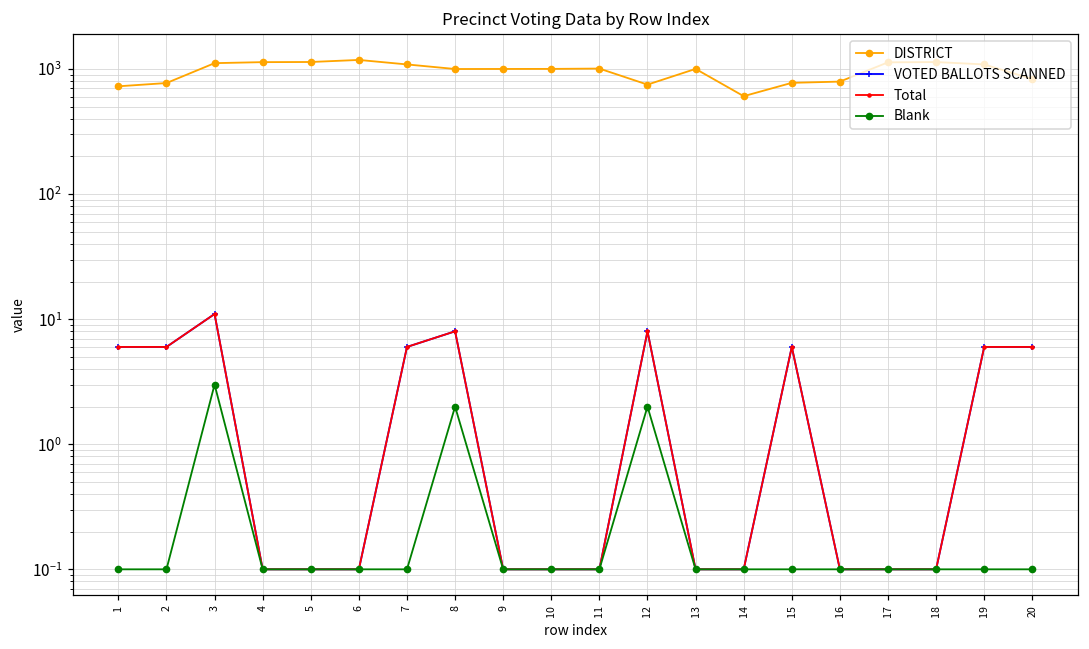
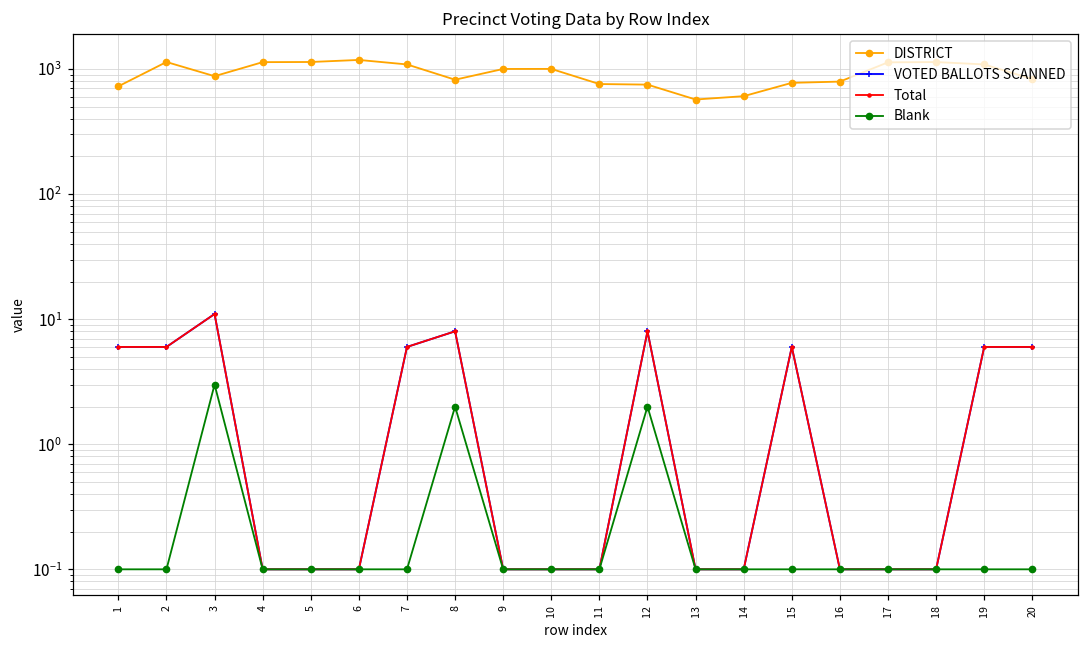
  {
    "DISTRICT": {
      "1": 700,
-     "2": 800,
-     "3": 1100,
+     "2": 1100,
+     "3": 900,
      "4": 1100,
      "5": 1100,
      "6": 1200,
      "7": 1100,
-     "8": 1000,
+     "8": 800,
      "9": 1000,
      "10": 1000,
-     "11": 1000,
+     "11": 800,
      "12": 800,
-     "13": 1000,
+     "13": 600,
      "14": 600,
      "15": 800,
      "16": 800
    },
    "Total": {
      "1": 6,
      "2": 6,
      "3": 11,
      "7": 6,
      "8": 8,
      "12": 8,
      "15": 6,
      "19": 6,
      "20": 6
    },
    "Blank": {
      "1": 0.10,
      "2": 0.10,
      "3": 3,
      "7": 0.10,
      "8": 2,
      "12": 2,
      "15": 0.10,
      "19": 0.10,
      "20": 0.10
    }
  }
